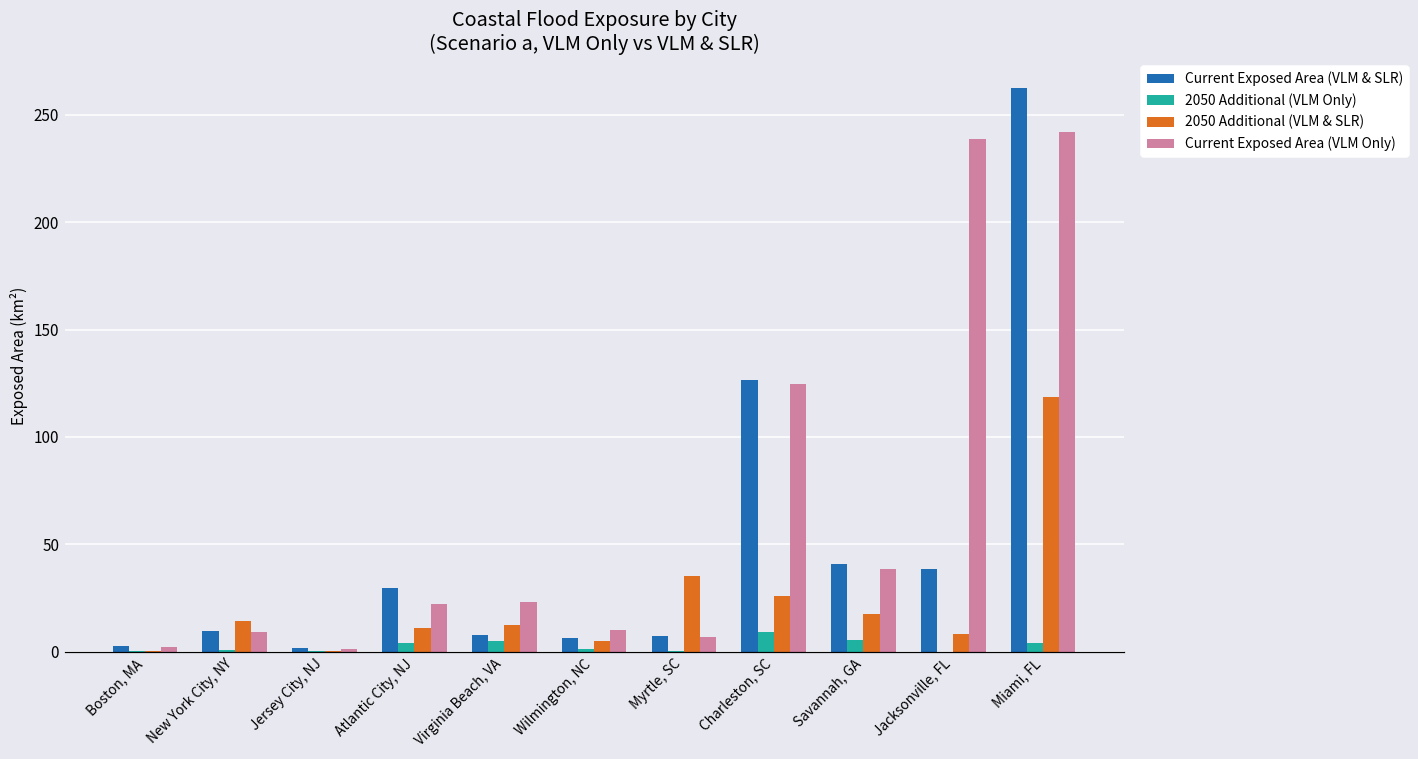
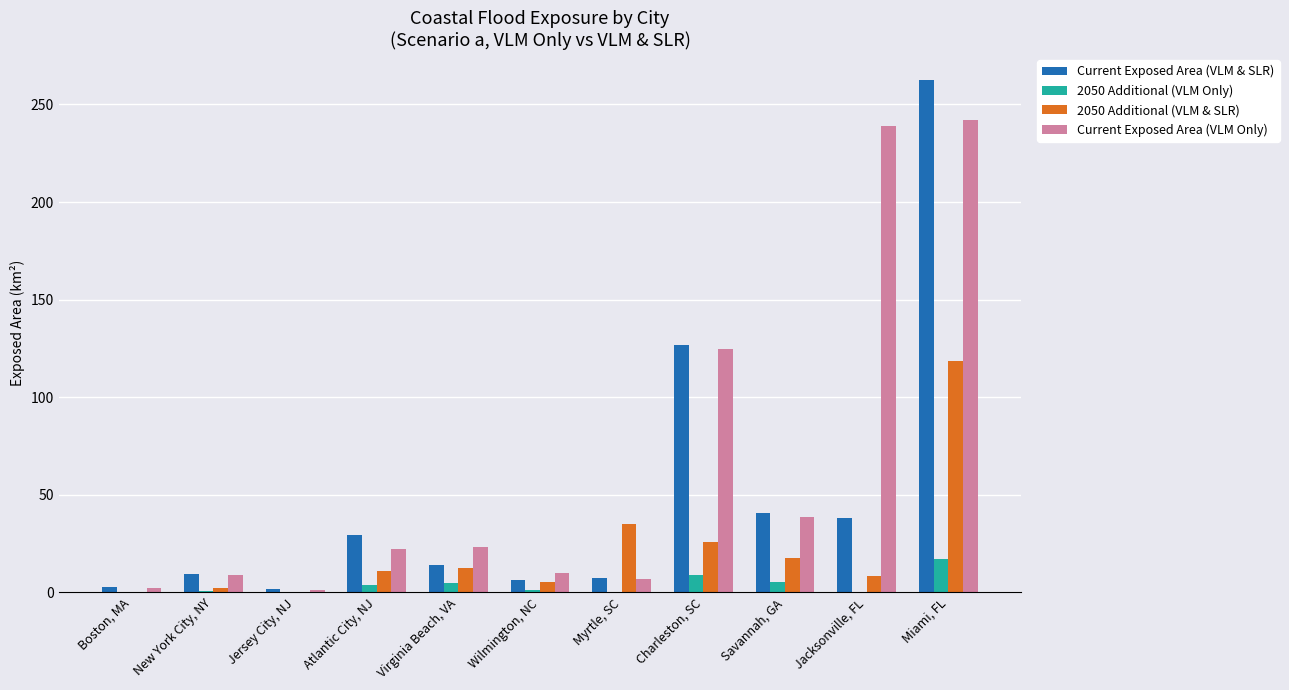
  {
    "Current Exposed Area (VLM & SLR)": {
      "Boston, MA": 3,
      "New York City, NY": 9,
      "Jersey City, NJ": 2,
      "Atlantic City, NJ": 30,
-     "Virginia Beach, VA": 8,
+     "Virginia Beach, VA": 14,
      "Wilmington, NC": 6,
      "Myrtle, SC": 7,
      "Charleston, SC": 127,
      "Savannah, GA": 41,
      "Jacksonville, FL": 38,
      "Miami, FL": 263
    },
    "2050 Additional (VLM Only)": {
      "Atlantic City, NJ": 4,
      "Virginia Beach, VA": 5,
      "Charleston, SC": 9,
      "Savannah, GA": 5,
-     "Miami, FL": 4
+     "Miami, FL": 17
    },
    "2050 Additional (VLM & SLR)": {
-     "New York City, NY": 14,
+     "New York City, NY": 2,
      "Atlantic City, NJ": 11,
      "Virginia Beach, VA": 12,
      "Wilmington, NC": 5,
      "Myrtle, SC": 35,
      "Charleston, SC": 26,
      "Savannah, GA": 17,
      "Jacksonville, FL": 8,
      "Miami, FL": 119
    },
    "Current Exposed Area (VLM Only)": {
      "Boston, MA": 2,
      "New York City, NY": 9,
      "Atlantic City, NJ": 22,
      "Virginia Beach, VA": 23,
      "Wilmington, NC": 10,
      "Myrtle, SC": 7,
      "Charleston, SC": 124,
      "Savannah, GA": 39,
      "Jacksonville, FL": 239,
      "Miami, FL": 242
    }
  }
